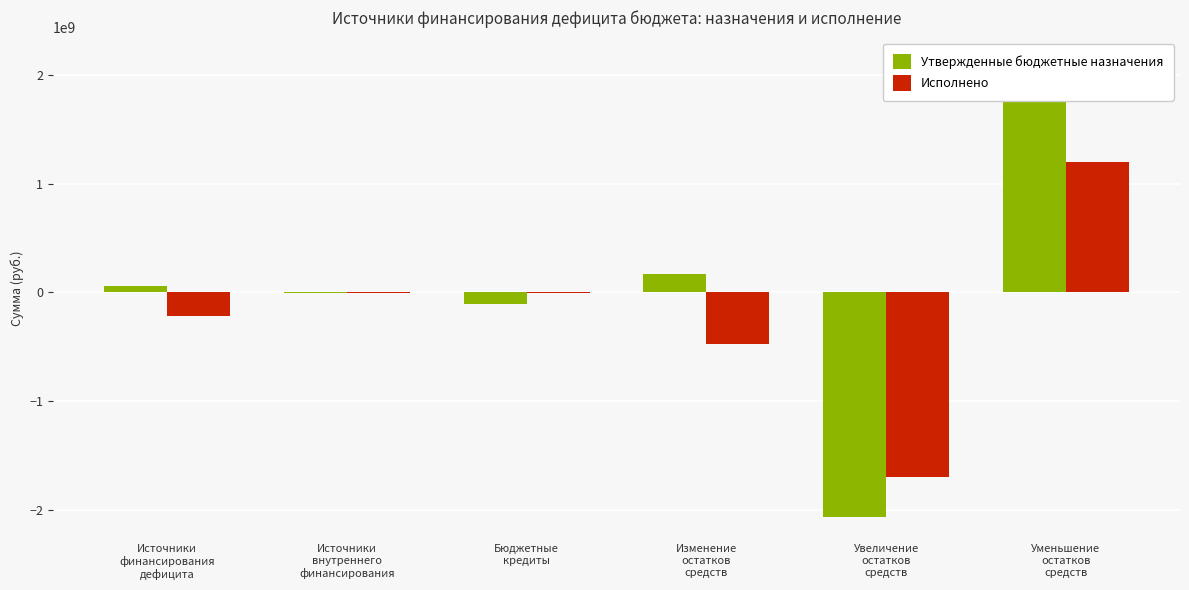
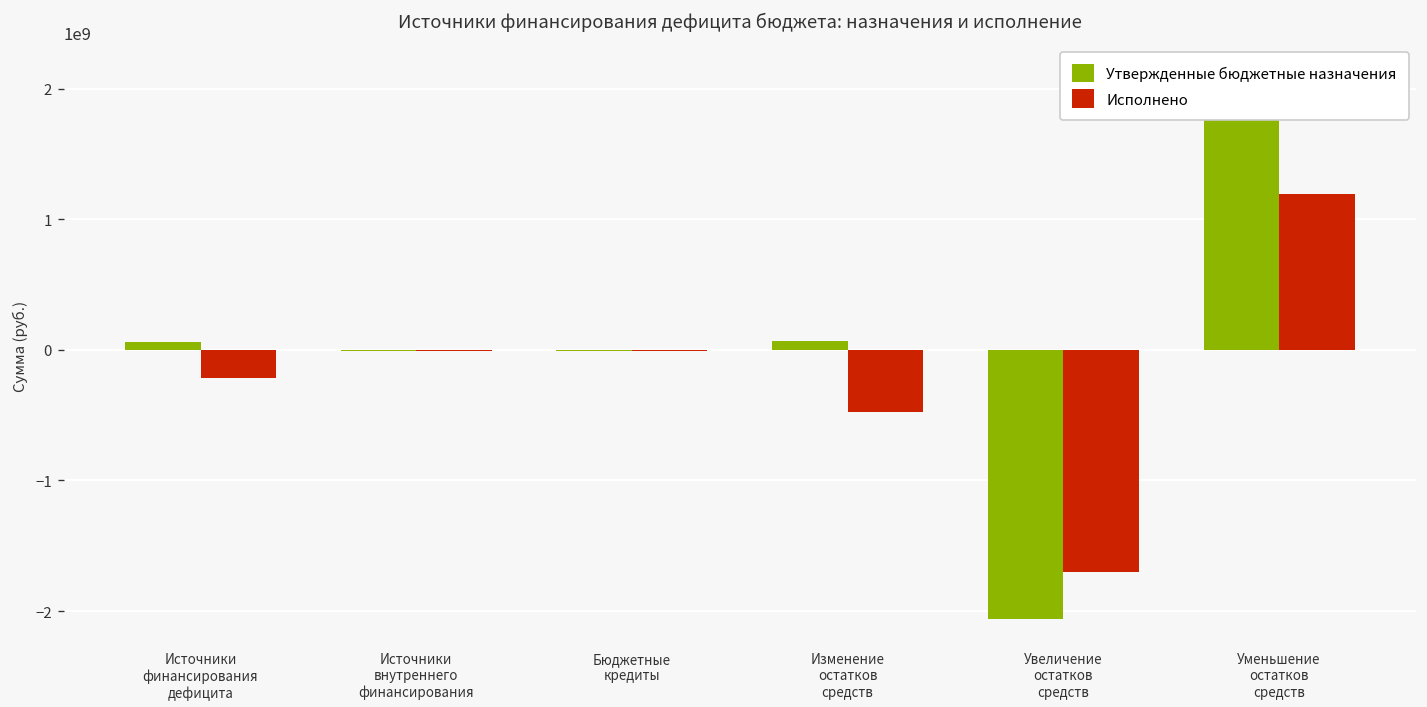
  {
    "Утвержденные бюджетные назначения": {
      "Источники финансирования дефицита": 60000000,
-     "Бюджетные кредиты": -110000000,
-     "Изменение остатков средств": 170000000,
+     "Бюджетные кредиты": -10000000,
+     "Изменение остатков средств": 70000000,
      "Увеличение остатков средств": -2060000000
    },
    "Исполнено": {
      "Источники финансирования дефицита": -210000000,
      "Изменение остатков средств": -470000000,
      "Увеличение остатков средств": -1700000000,
      "Уменьшение остатков средств": 1190000000
    }
  }
